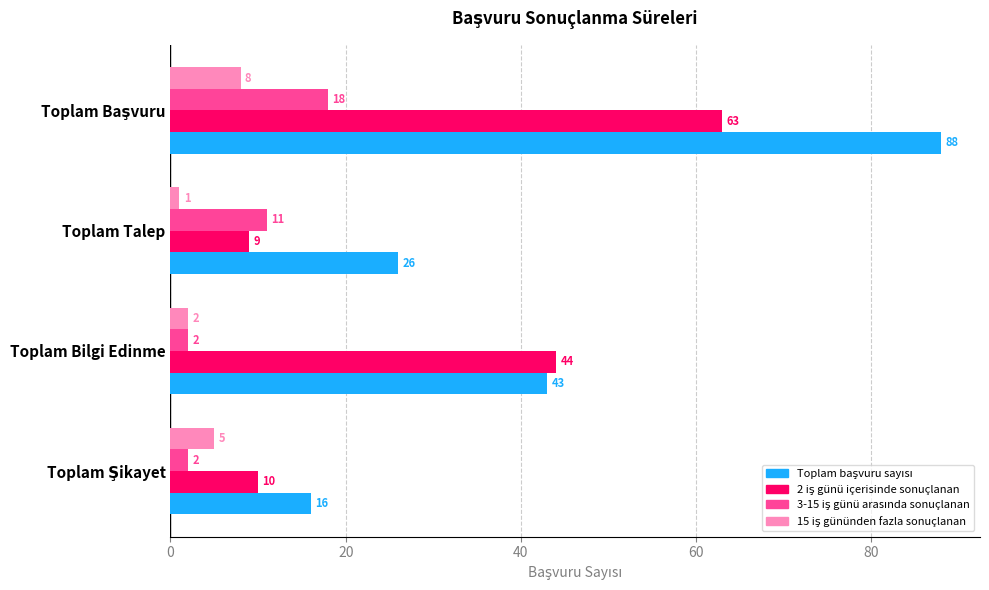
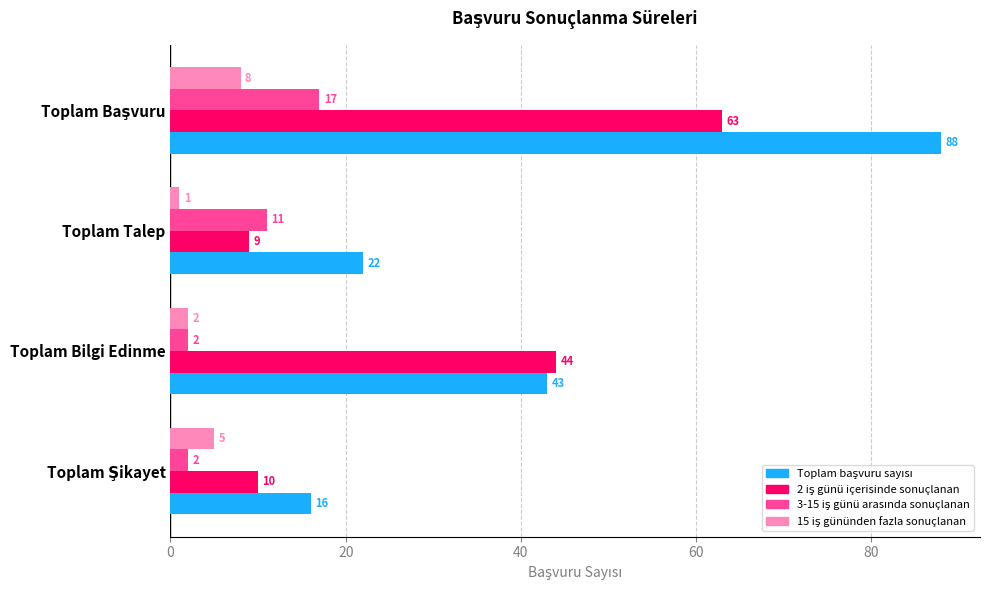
  {
    "Toplam başvuru sayısı": {
      "Toplam Başvuru": 88,
-     "Toplam Talep": 26,
+     "Toplam Talep": 22,
      "Toplam Bilgi Edinme": 43,
      "Toplam Şikayet": 16
    },
    "2 iş günü içerisinde sonuçlanan": {
      "Toplam Başvuru": 63,
      "Toplam Talep": 9,
      "Toplam Bilgi Edinme": 44,
      "Toplam Şikayet": 10
    },
    "3-15 iş günü arasında sonuçlanan": {
-     "Toplam Başvuru": 18,
+     "Toplam Başvuru": 17,
      "Toplam Talep": 11,
      "Toplam Bilgi Edinme": 2,
      "Toplam Şikayet": 2
    },
    "15 iş gününden fazla sonuçlanan": {
      "Toplam Başvuru": 8,
      "Toplam Talep": 1,
      "Toplam Bilgi Edinme": 2,
      "Toplam Şikayet": 5
    }
  }
